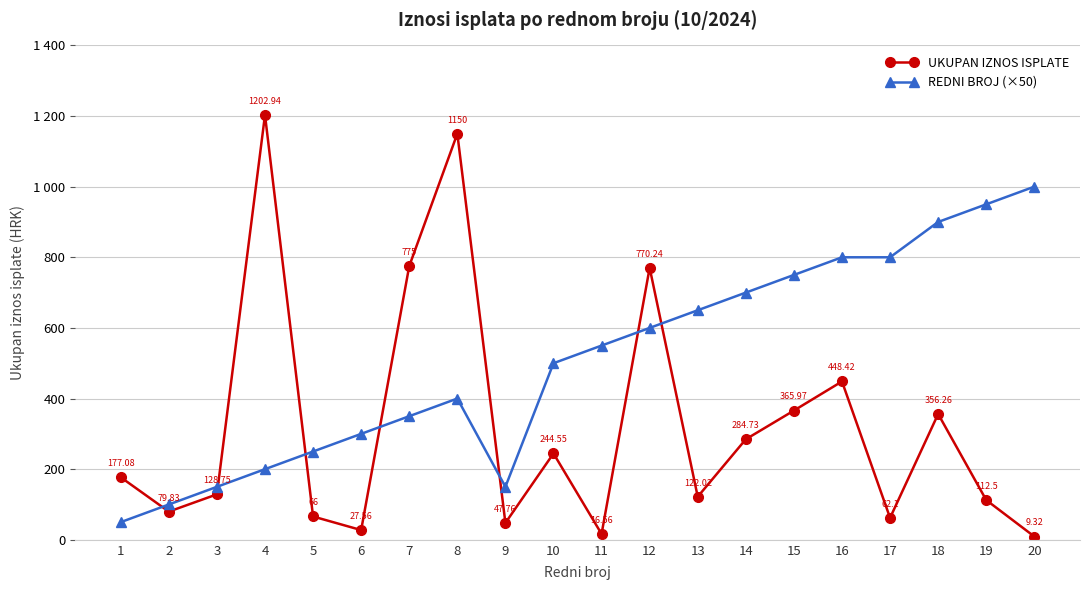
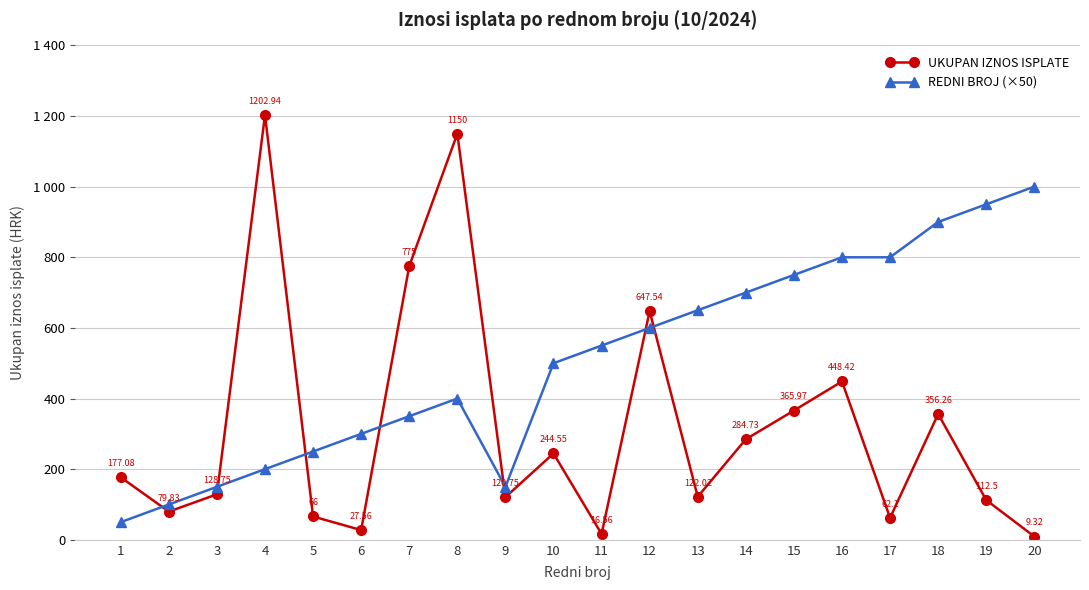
  {
    "UKUPAN IZNOS ISPLATE": {
      "1": 177.08,
      "4": 1202.94,
      "5": 66,
      "6": 27.56,
      "7": 775,
      "8": 1150,
-     "9": 47.76,
+     "9": 120.75,
      "10": 244.55,
      "11": 16.56,
-     "12": 770.24,
+     "12": 647.54,
      "13": 122.02,
      "14": 284.73,
      "15": 365.97,
      "16": 448.42,
      "17": 62.1,
      "18": 356.26,
      "19": 112.5,
      "20": 9.32
    },
    "REDNI BROJ (×50)": {
      "1": 50,
      "4": 200,
      "5": 250,
      "6": 300,
      "7": 350,
      "8": 400,
      "10": 500,
      "11": 550,
      "12": 600,
      "13": 650,
      "14": 700,
      "15": 750,
      "16": 800,
      "17": 800,
      "18": 900,
      "19": 950,
      "20": 1000
    }
  }
